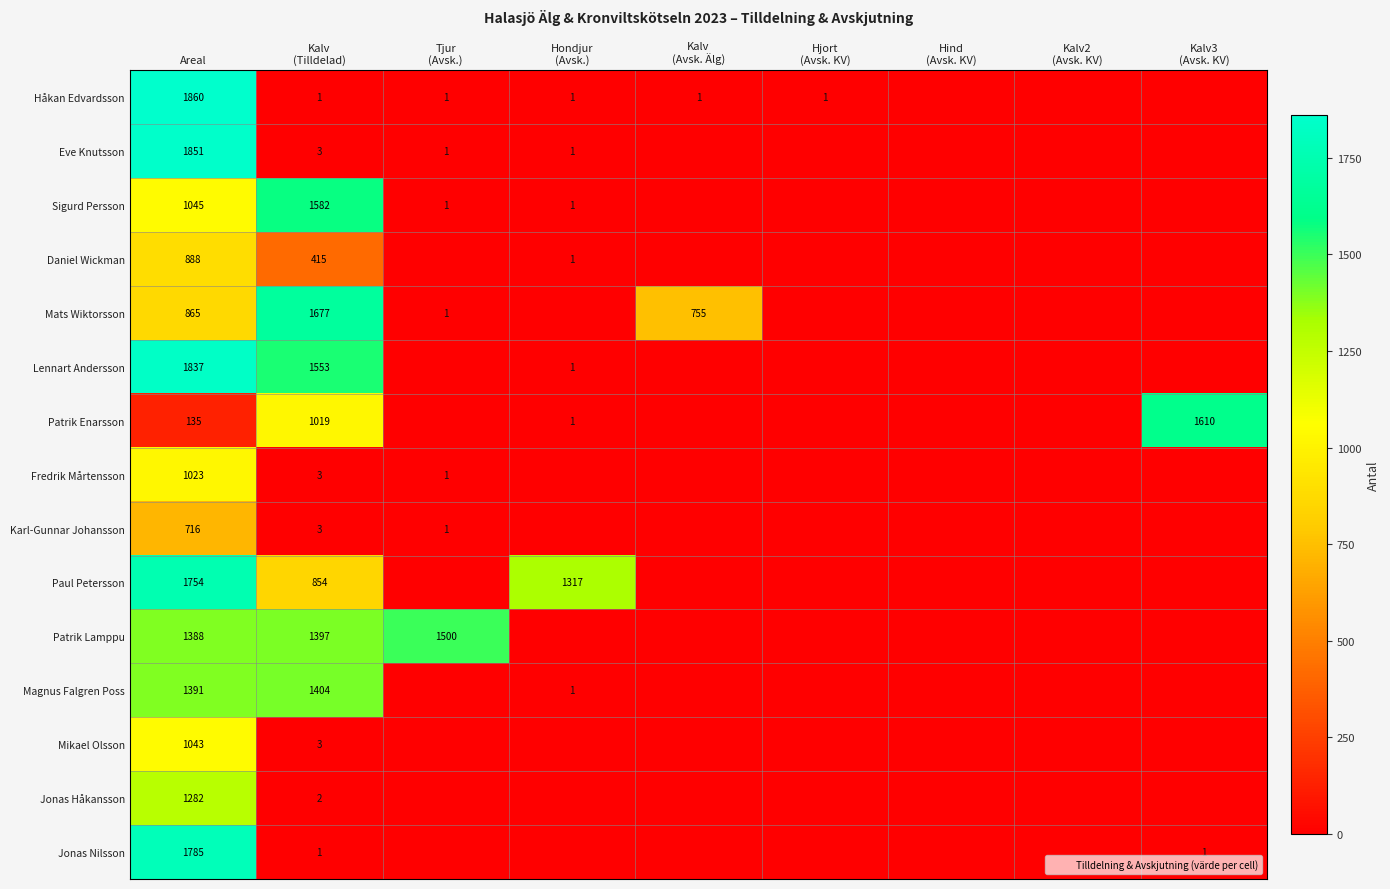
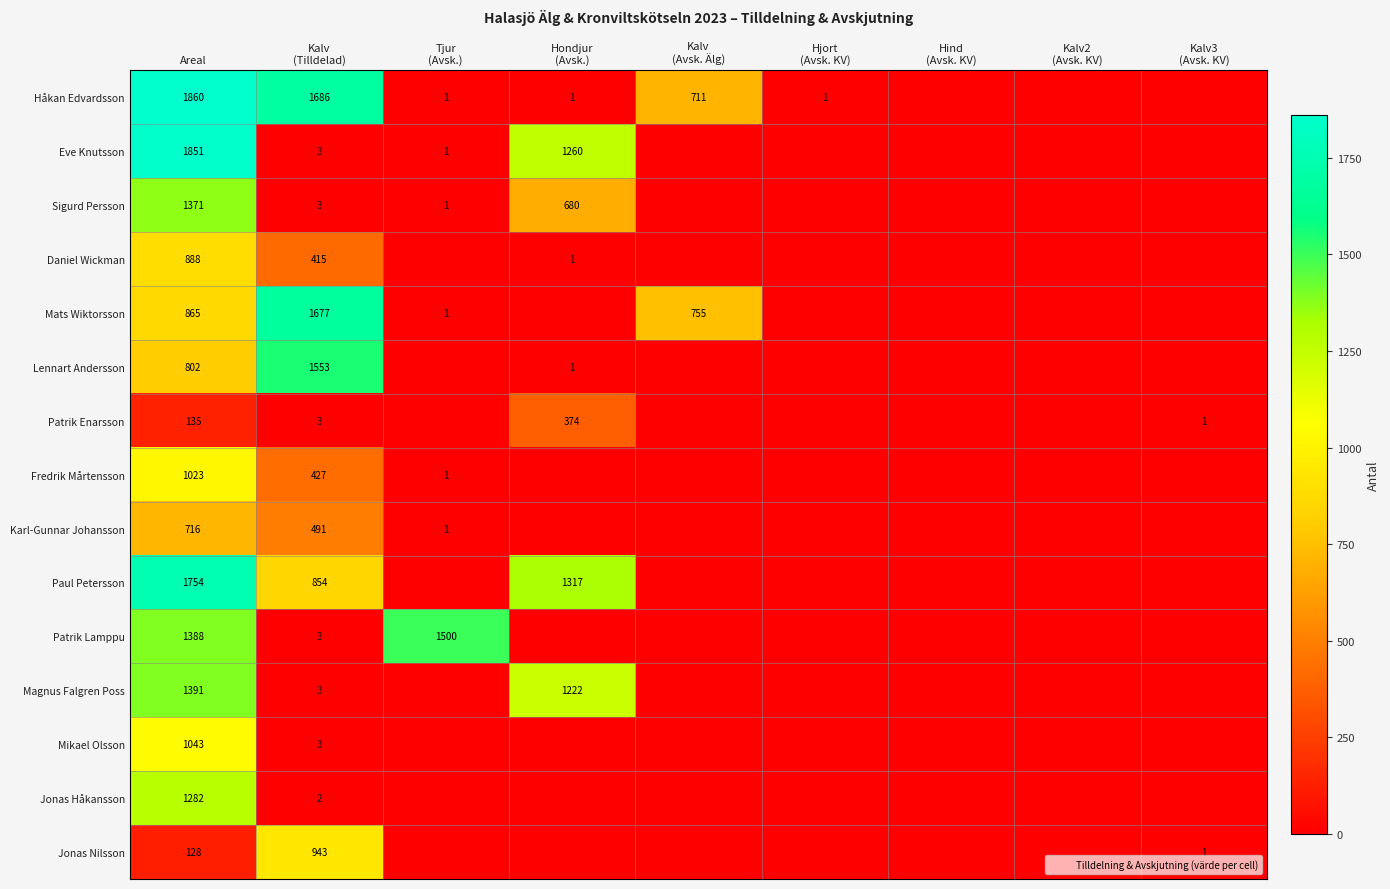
  {
    "Håkan Edvardsson": {
      "Areal": 1860,
-     "Kalv (Tilldelad)": 1,
+     "Kalv (Tilldelad)": 1686,
      "Tjur (Avsk.)": 1,
      "Hondjur (Avsk.)": 1,
-     "Kalv (Avsk. Älg)": 1,
+     "Kalv (Avsk. Älg)": 711,
      "Hjort (Avsk. KV)": 1
    },
    "Eve Knutsson": {
      "Areal": 1851,
      "Kalv (Tilldelad)": 3,
      "Tjur (Avsk.)": 1,
-     "Hondjur (Avsk.)": 1
+     "Hondjur (Avsk.)": 1260
    },
    "Sigurd Persson": {
-     "Areal": 1045,
-     "Kalv (Tilldelad)": 1582,
+     "Areal": 1371,
+     "Kalv (Tilldelad)": 3,
      "Tjur (Avsk.)": 1,
-     "Hondjur (Avsk.)": 1
+     "Hondjur (Avsk.)": 680
    },
    "Daniel Wickman": {
      "Areal": 888,
      "Kalv (Tilldelad)": 415,
      "Hondjur (Avsk.)": 1
    },
    "Mats Wiktorsson": {
      "Areal": 865,
      "Kalv (Tilldelad)": 1677,
      "Tjur (Avsk.)": 1,
      "Kalv (Avsk. Älg)": 755
    },
    "Lennart Andersson": {
-     "Areal": 1837,
+     "Areal": 802,
      "Kalv (Tilldelad)": 1553,
      "Hondjur (Avsk.)": 1
    },
    "Patrik Enarsson": {
      "Areal": 135,
-     "Kalv (Tilldelad)": 1019,
-     "Hondjur (Avsk.)": 1,
-     "Kalv3 (Avsk. KV)": 1610
+     "Kalv (Tilldelad)": 3,
+     "Hondjur (Avsk.)": 374,
+     "Kalv3 (Avsk. KV)": 1
    },
    "Fredrik Mårtensson": {
      "Areal": 1023,
-     "Kalv (Tilldelad)": 3,
+     "Kalv (Tilldelad)": 427,
      "Tjur (Avsk.)": 1
    },
    "Karl-Gunnar Johansson": {
      "Areal": 716,
-     "Kalv (Tilldelad)": 3,
+     "Kalv (Tilldelad)": 491,
      "Tjur (Avsk.)": 1
    },
    "Paul Petersson": {
      "Areal": 1754,
      "Kalv (Tilldelad)": 854,
      "Hondjur (Avsk.)": 1317
    },
    "Patrik Lamppu": {
      "Areal": 1388,
-     "Kalv (Tilldelad)": 1397,
+     "Kalv (Tilldelad)": 3,
      "Tjur (Avsk.)": 1500
    },
    "Magnus Falgren Poss": {
      "Areal": 1391,
-     "Kalv (Tilldelad)": 1404,
-     "Hondjur (Avsk.)": 1
+     "Kalv (Tilldelad)": 3,
+     "Hondjur (Avsk.)": 1222
    },
    "Mikael Olsson": {
      "Areal": 1043,
      "Kalv (Tilldelad)": 3
    },
    "Jonas Håkansson": {
      "Areal": 1282,
      "Kalv (Tilldelad)": 2
    },
    "Jonas Nilsson": {
-     "Areal": 1785,
-     "Kalv (Tilldelad)": 1
+     "Areal": 128,
+     "Kalv (Tilldelad)": 943
    }
  }
